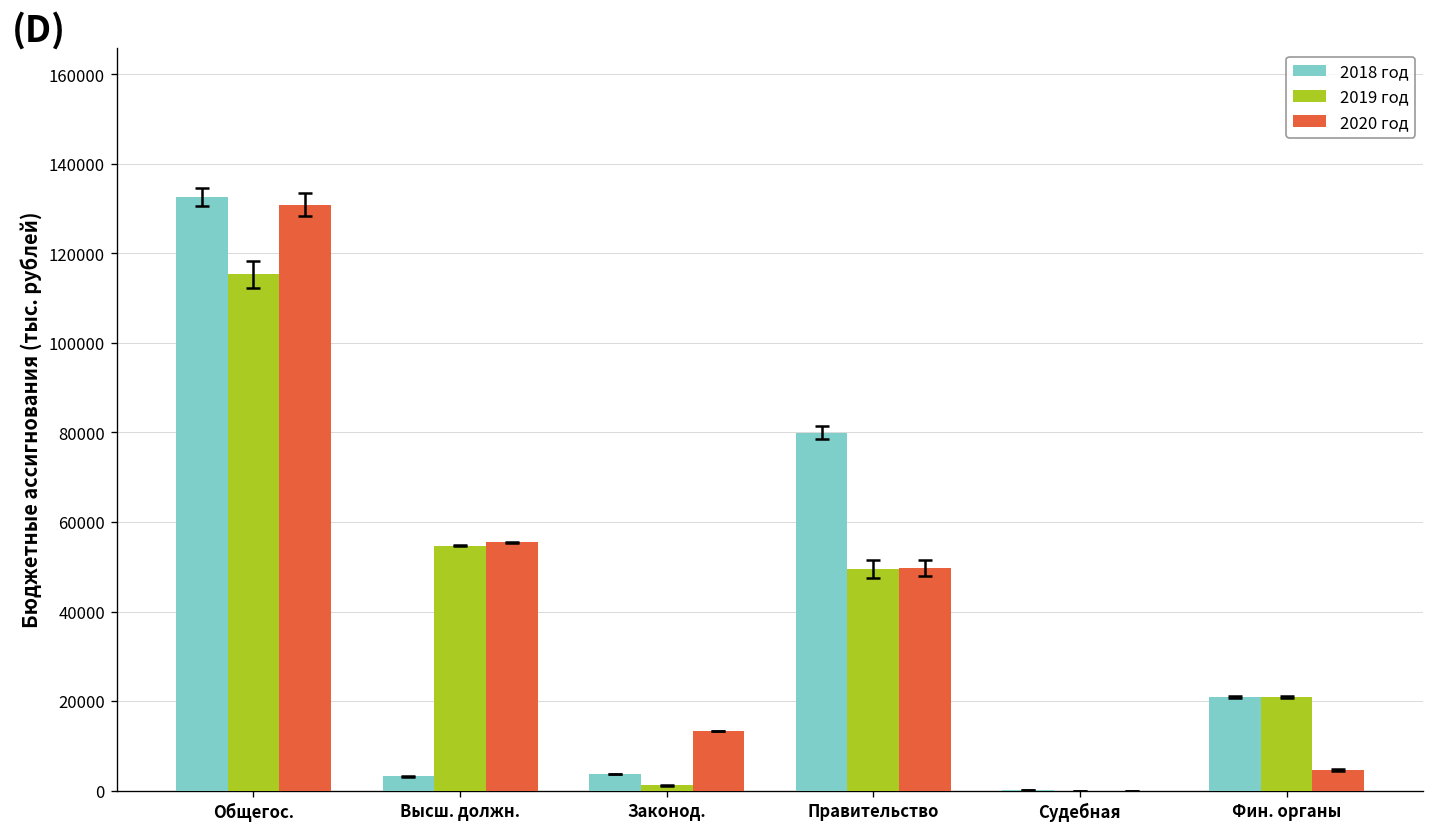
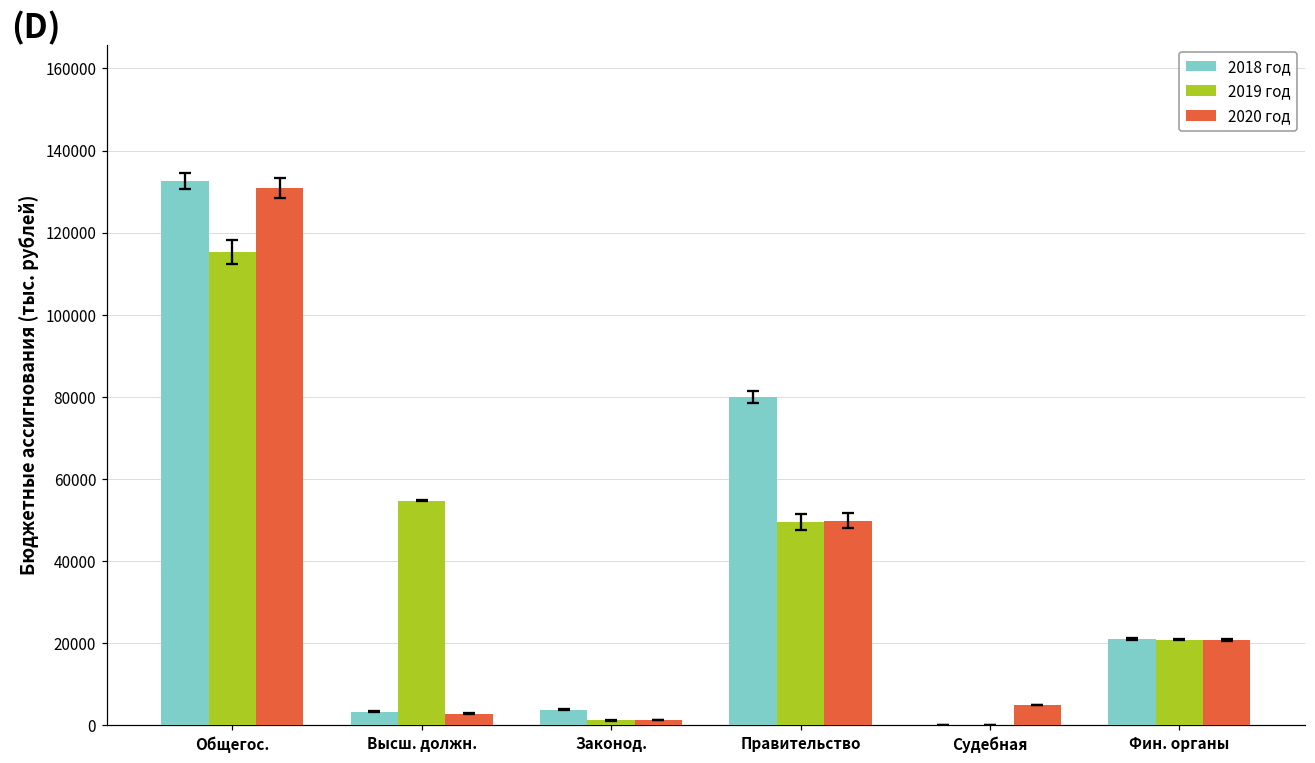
  {
    "2018 год": {
      "Общегос.": 133000,
      "Высш. должн.": 3000,
      "Законод.": 4000,
      "Правительство": 80000,
      "Фин. органы": 21000
    },
    "2019 год": {
      "Общегос.": 115000,
      "Высш. должн.": 55000,
      "Законод.": 1000,
      "Правительство": 50000,
      "Фин. органы": 21000
    },
    "2020 год": {
      "Общегос.": 131000,
-     "Высш. должн.": 56000,
-     "Законод.": 13000,
+     "Высш. должн.": 3000,
+     "Законод.": 1000,
      "Правительство": 50000,
-     "Судебная": 0,
-     "Фин. органы": 5000
+     "Судебная": 5000,
+     "Фин. органы": 21000
    }
  }
